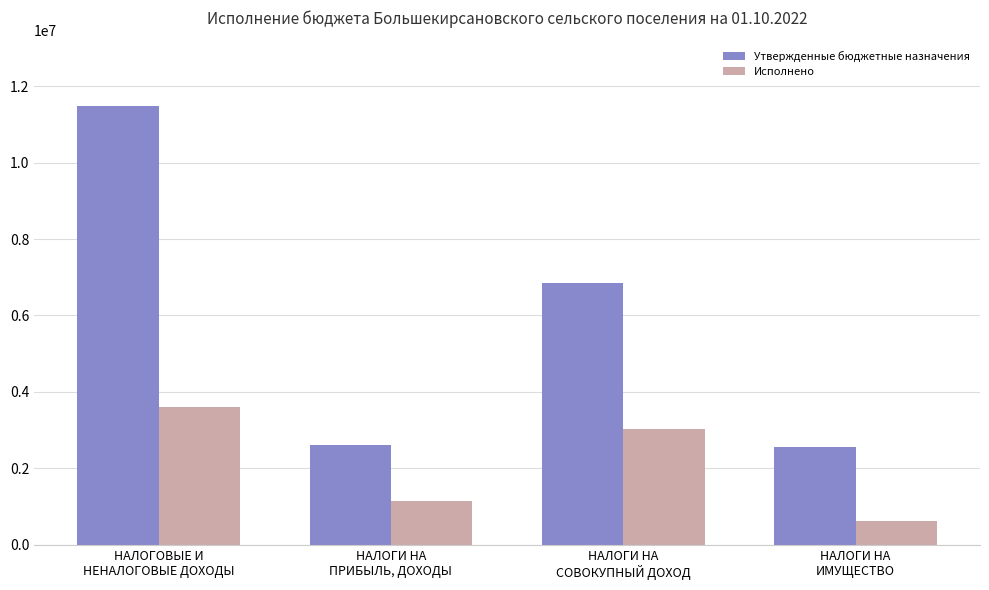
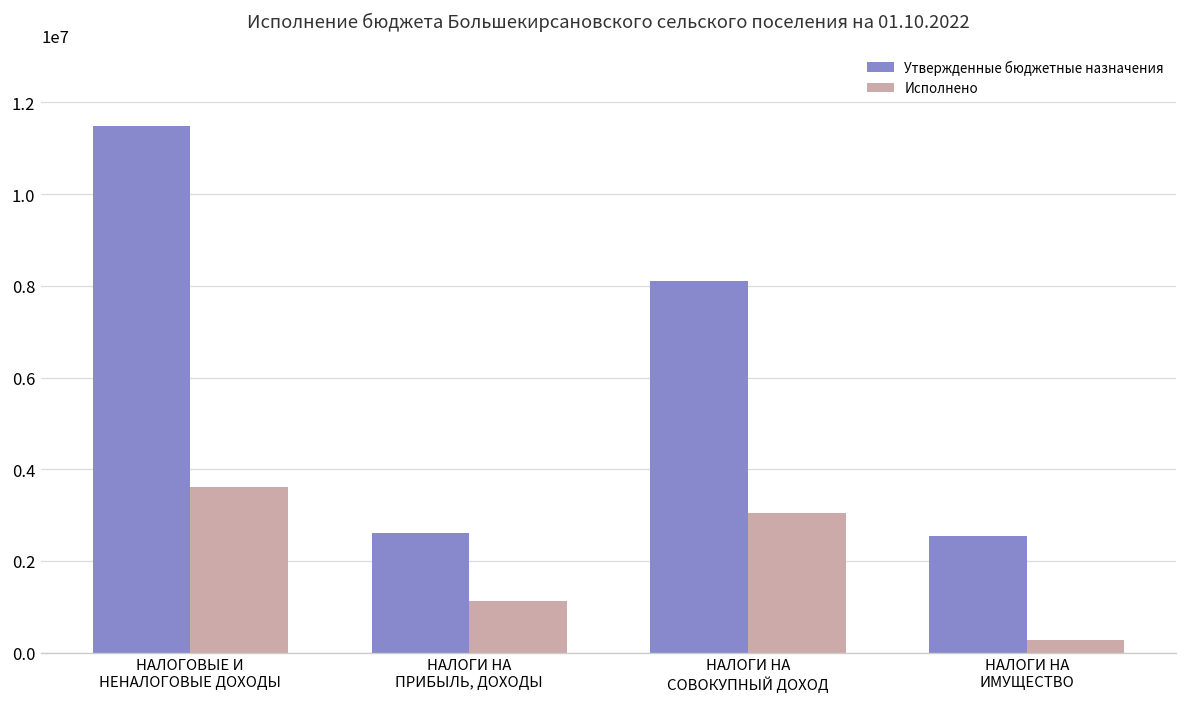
  {
    "Утвержденные бюджетные назначения": {
      "НАЛОГОВЫЕ И НЕНАЛОГОВЫЕ ДОХОДЫ": 11500000,
      "НАЛОГИ НА ПРИБЫЛЬ, ДОХОДЫ": 2600000,
-     "НАЛОГИ НА СОВОКУПНЫЙ ДОХОД": 6900000,
+     "НАЛОГИ НА СОВОКУПНЫЙ ДОХОД": 8100000,
      "НАЛОГИ НА ИМУЩЕСТВО": 2600000
    },
    "Исполнено": {
      "НАЛОГОВЫЕ И НЕНАЛОГОВЫЕ ДОХОДЫ": 3600000,
      "НАЛОГИ НА ПРИБЫЛЬ, ДОХОДЫ": 1100000,
      "НАЛОГИ НА СОВОКУПНЫЙ ДОХОД": 3000000,
-     "НАЛОГИ НА ИМУЩЕСТВО": 600000
+     "НАЛОГИ НА ИМУЩЕСТВО": 300000
    }
  }
